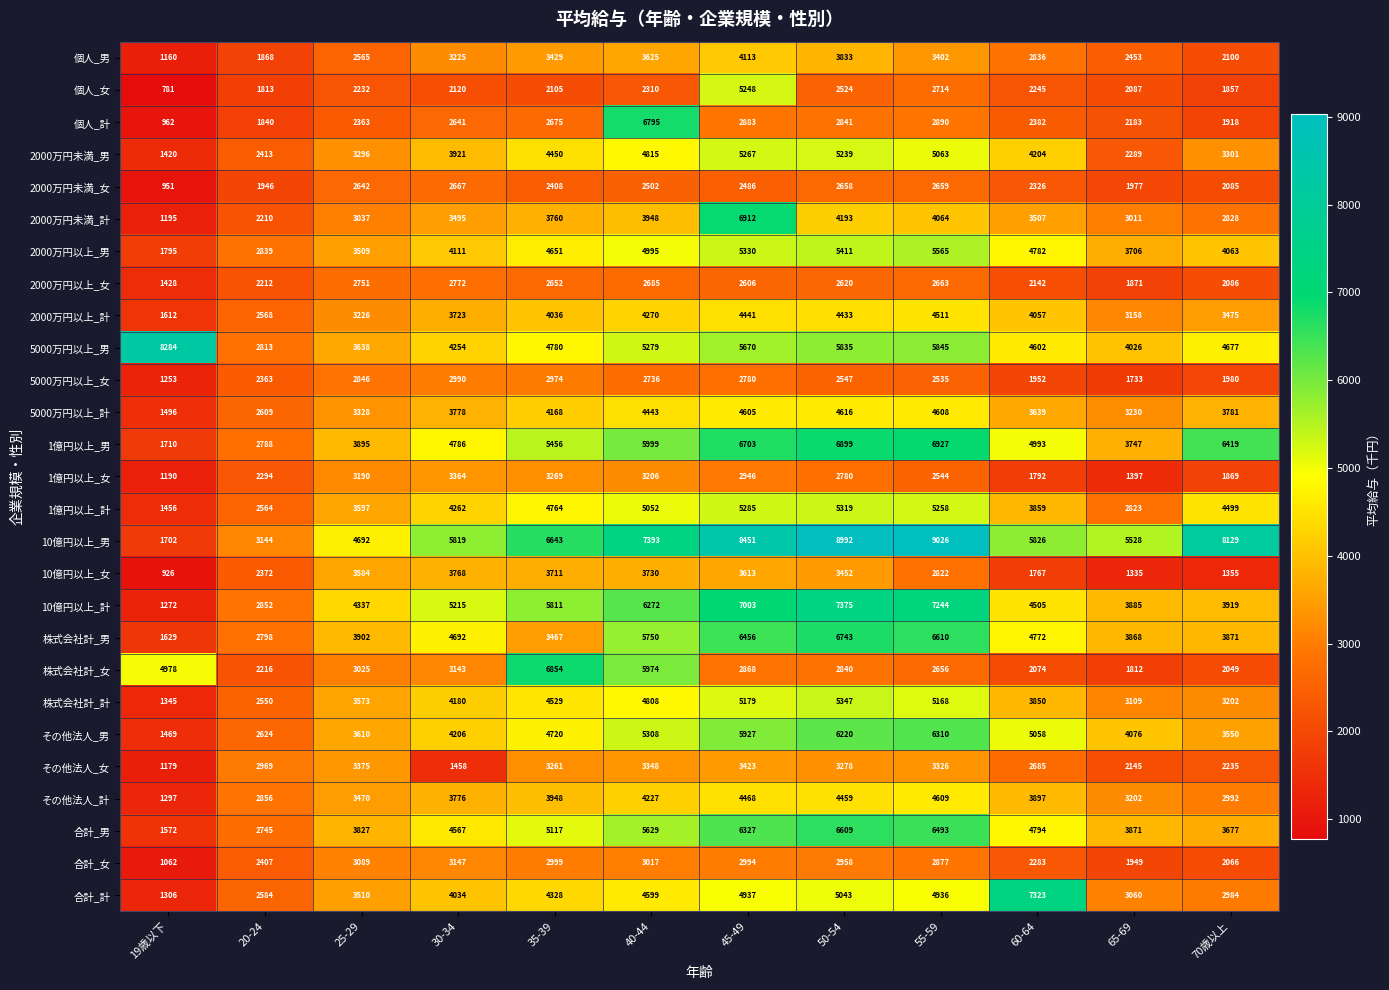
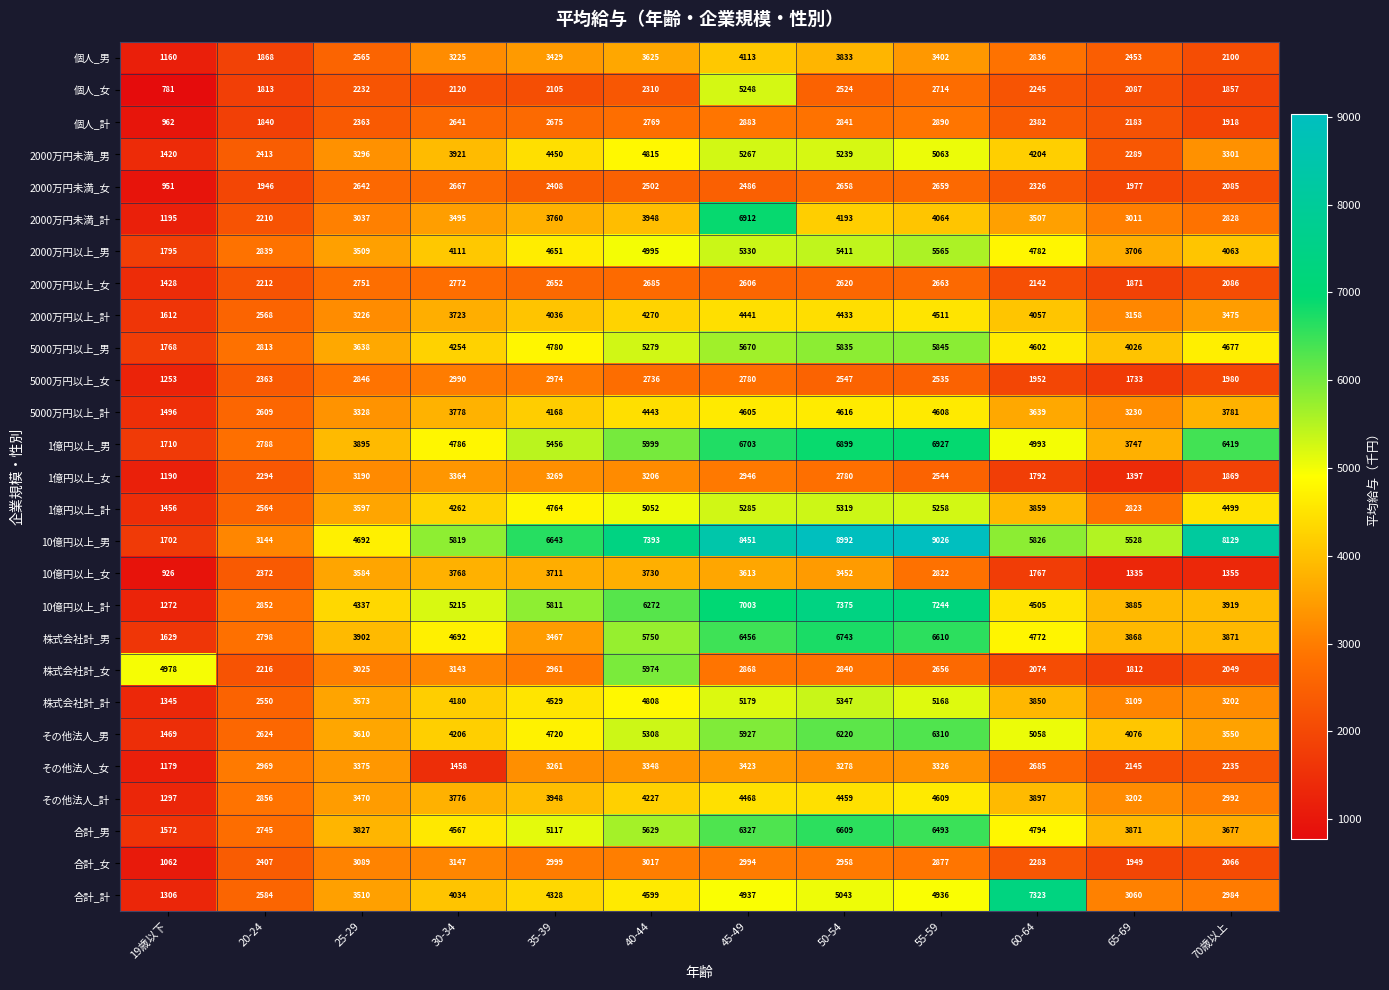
  {
    "個人_計": {
      "19歳以下": 962,
      "20-24": 1840,
      "25-29": 2363,
      "30-34": 2641,
      "35-39": 2675,
-     "40-44": 6795,
+     "40-44": 2769,
      "45-49": 2883,
      "50-54": 2841,
      "55-59": 2890,
      "60-64": 2382,
      "65-69": 2183,
      "70歳以上": 1918
    },
    "5000万円以上_男": {
-     "19歳以下": 8284,
+     "19歳以下": 1768,
      "20-24": 2813,
      "25-29": 3638,
      "30-34": 4254,
      "35-39": 4780,
      "40-44": 5279,
      "45-49": 5670,
      "50-54": 5835,
      "55-59": 5845,
      "60-64": 4602,
      "65-69": 4026,
      "70歳以上": 4677
    },
    "株式会社計_女": {
      "19歳以下": 4978,
      "20-24": 2216,
      "25-29": 3025,
      "30-34": 3143,
-     "35-39": 6854,
+     "35-39": 2961,
      "40-44": 5974,
      "45-49": 2868,
      "50-54": 2840,
      "55-59": 2656,
      "60-64": 2074,
      "65-69": 1812,
      "70歳以上": 2049
    }
  }
